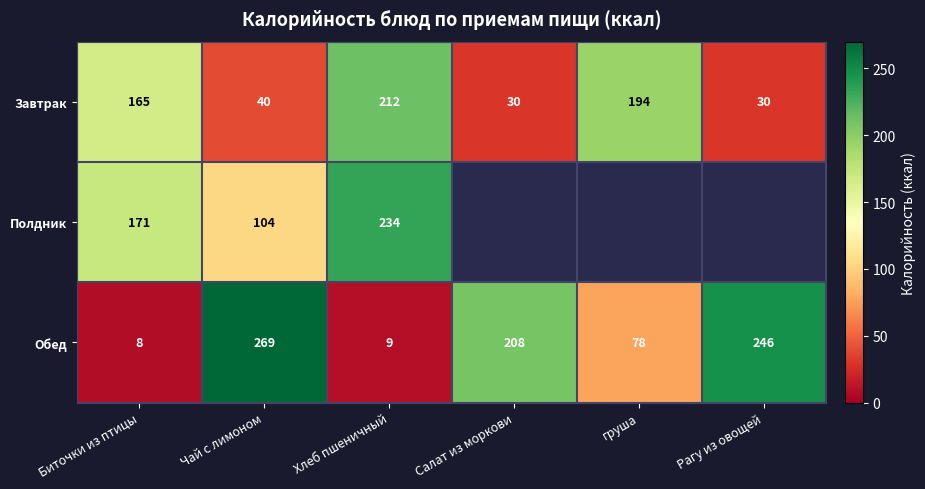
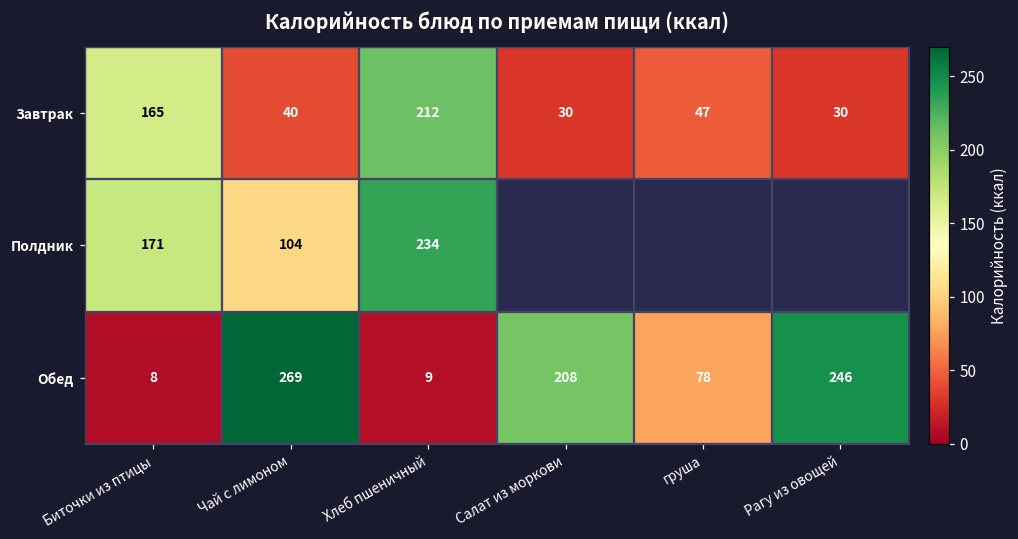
  {
    "Завтрак": {
      "Биточки из птицы": 165,
      "Чай с лимоном": 40,
      "Хлеб пшеничный": 212,
      "Салат из моркови": 30,
-     "груша": 194,
+     "груша": 47,
      "Рагу из овощей": 30
    },
    "Полдник": {
      "Биточки из птицы": 171,
      "Чай с лимоном": 104,
      "Хлеб пшеничный": 234
    },
    "Обед": {
      "Биточки из птицы": 8,
      "Чай с лимоном": 269,
      "Хлеб пшеничный": 9,
      "Салат из моркови": 208,
      "груша": 78,
      "Рагу из овощей": 246
    }
  }
